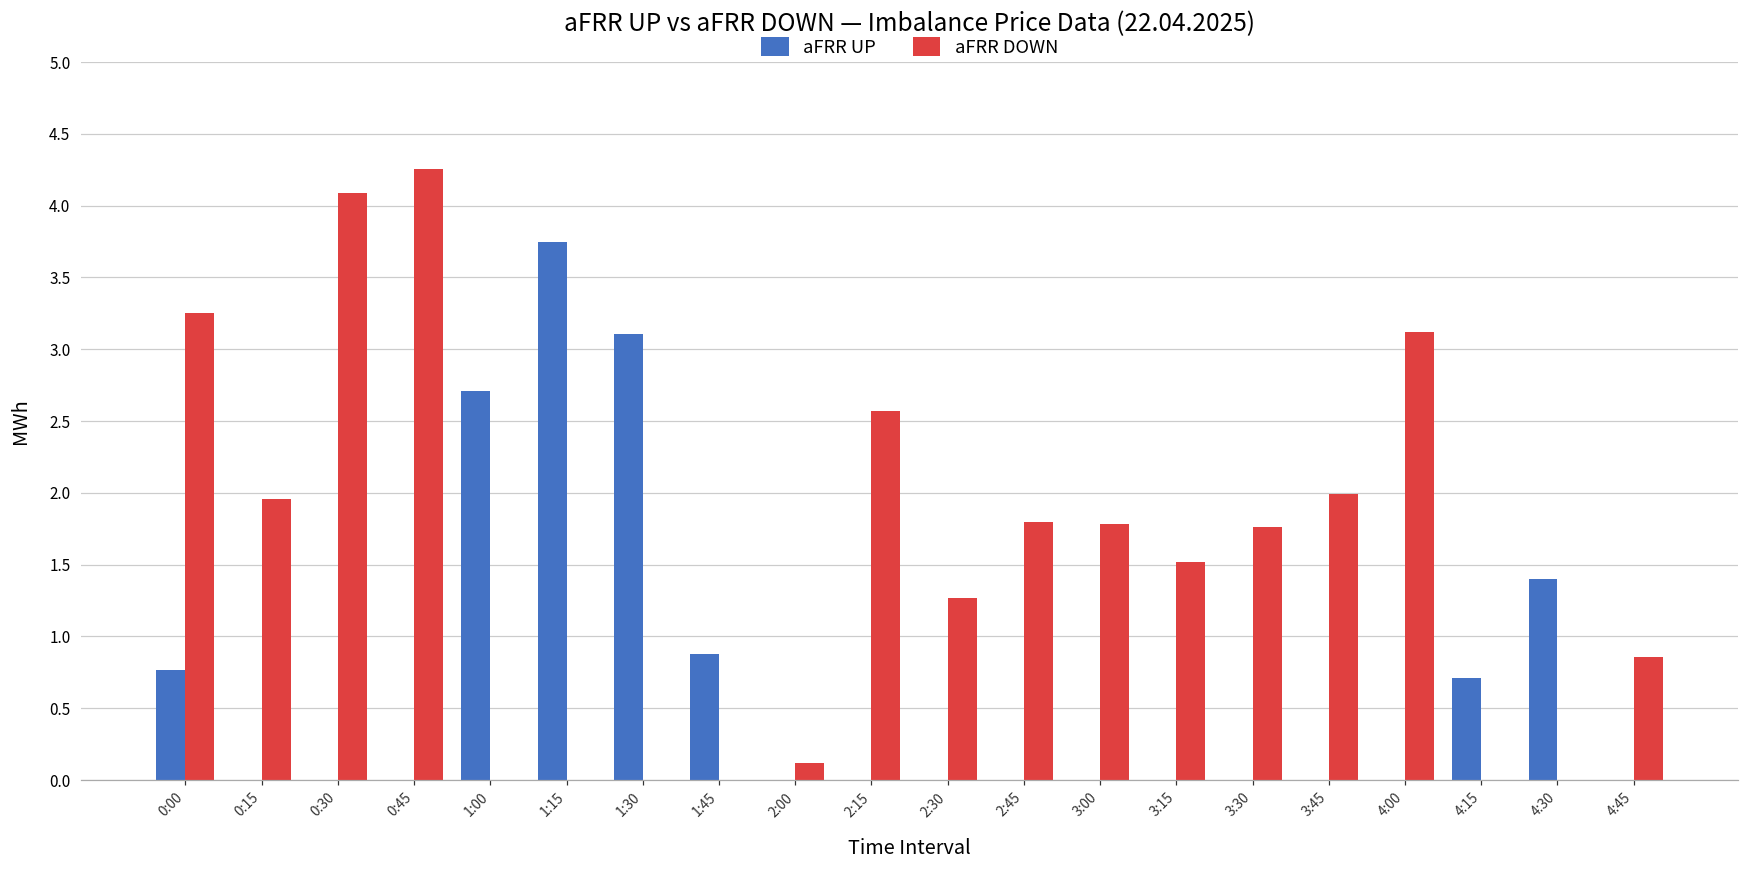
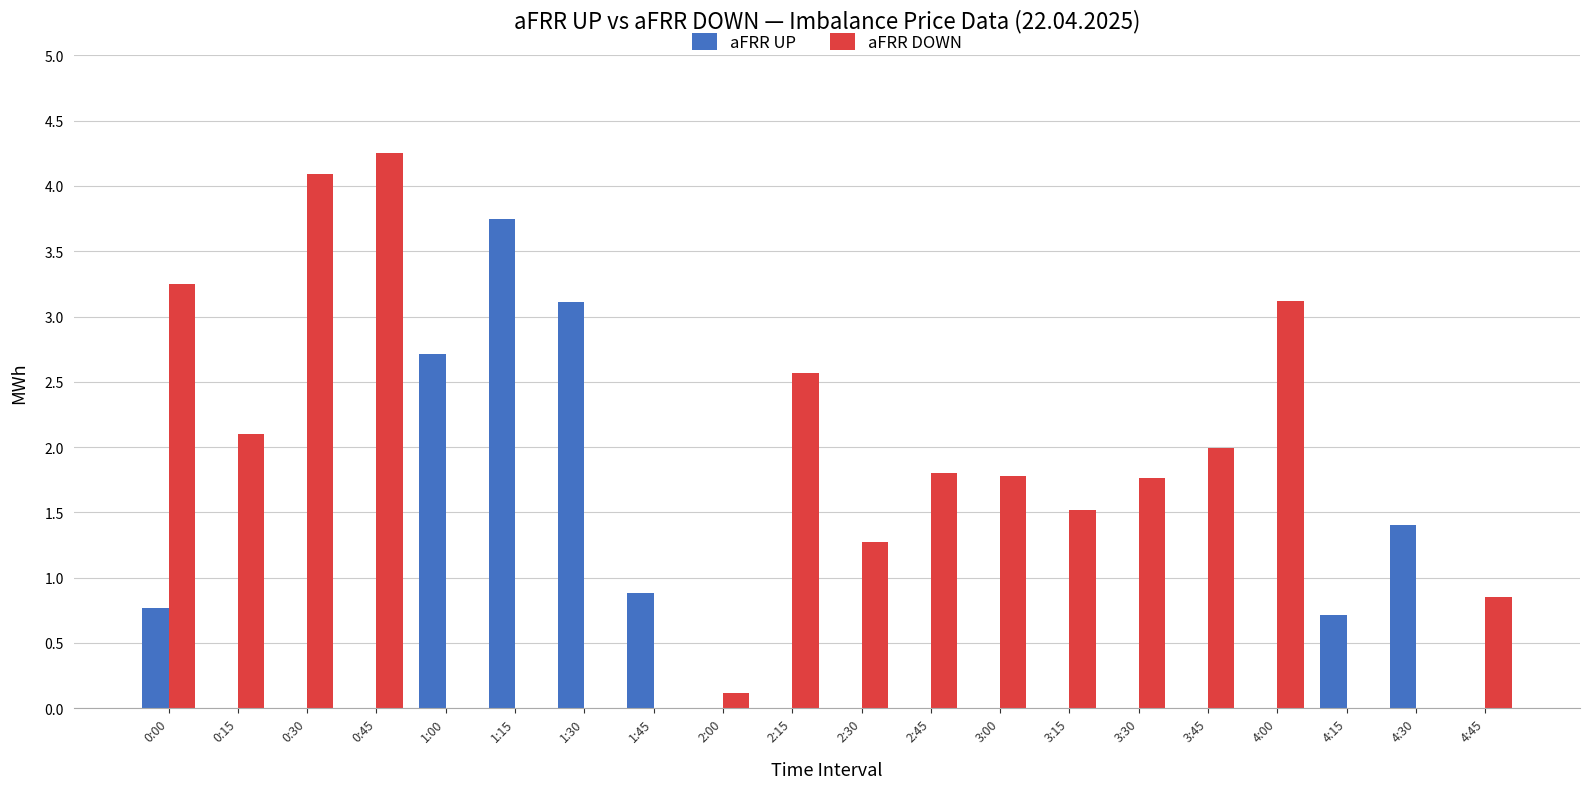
  {
    "aFRR UP": {
      "0:00": 0.77,
      "0:15": 0.00,
      "0:30": 0.00,
      "0:45": 0.00,
      "1:00": 2.71,
      "1:15": 3.75,
      "1:30": 3.11,
      "1:45": 0.88,
      "2:00": 0.00,
      "2:15": 0.00,
      "2:30": 0.00,
      "2:45": 0.00,
      "3:00": 0.00,
      "3:15": 0.00,
      "3:30": 0.00,
      "3:45": 0.00,
      "4:00": 0.00,
      "4:15": 0.71,
      "4:30": 1.40,
      "4:45": 0.00
    },
    "aFRR DOWN": {
      "0:00": 3.25,
-     "0:15": 1.96,
+     "0:15": 2.10,
      "0:30": 4.09,
      "0:45": 4.26,
      "1:00": 0.00,
      "1:15": 0.00,
      "1:30": 0.00,
      "1:45": 0.00,
      "2:00": 0.12,
      "2:15": 2.57,
      "2:30": 1.27,
      "2:45": 1.80,
      "3:00": 1.78,
      "3:15": 1.52,
      "3:30": 1.76,
      "3:45": 1.99,
      "4:00": 3.12,
      "4:15": 0.00,
      "4:30": 0.00,
      "4:45": 0.86
    }
  }
